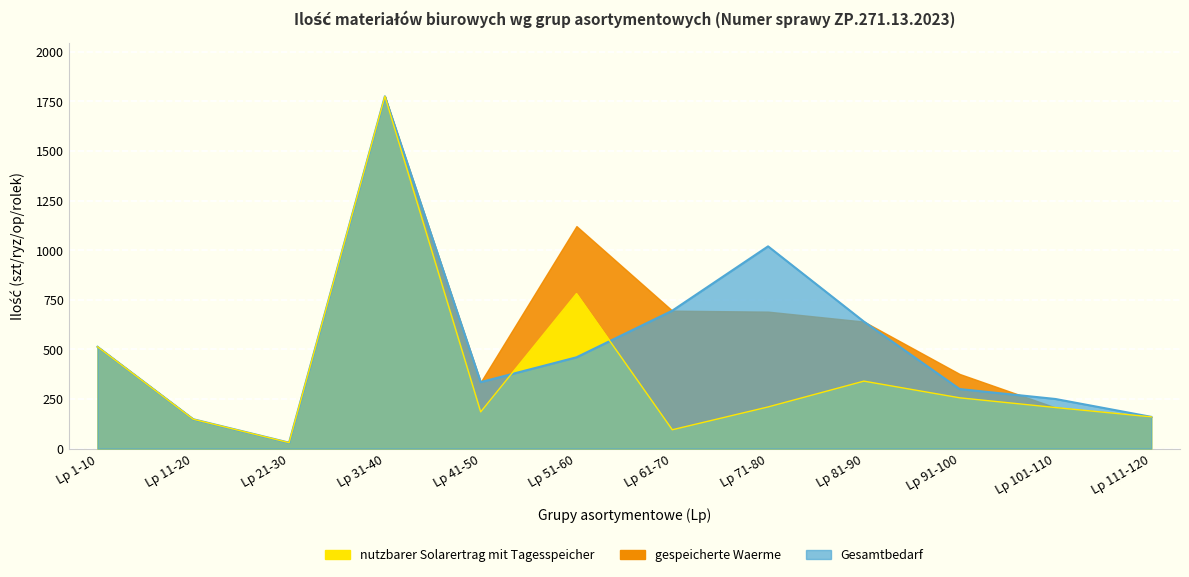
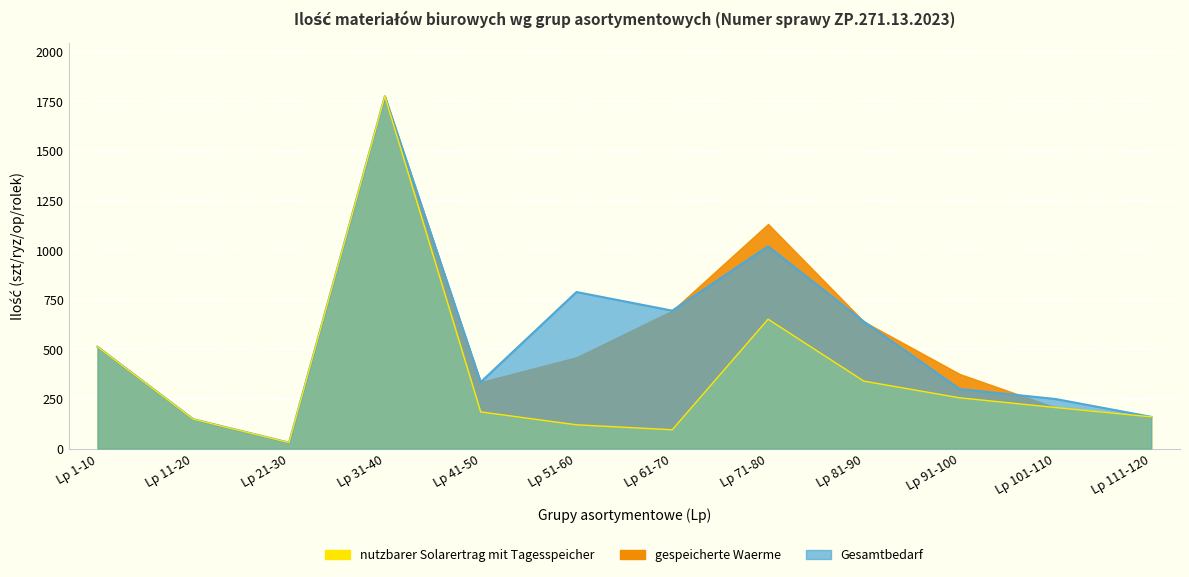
  {
    "nutzbarer Solarertrag mit Tagesspeicher": {
      "Lp 41-50": 190,
-     "Lp 51-60": 780,
+     "Lp 51-60": 120,
      "Lp 61-70": 100,
-     "Lp 71-80": 210,
+     "Lp 71-80": 650,
      "Lp 81-90": 340,
      "Lp 91-100": 260
    },
    "gespeicherte Waerme": {
      "Lp 51-60": 340,
      "Lp 71-80": 480,
      "Lp 91-100": 120
    },
    "Gesamtbedarf": {
-     "Lp 51-60": 460,
+     "Lp 51-60": 790,
      "Lp 71-80": 1020,
      "Lp 91-100": 300,
      "Lp 101-110": 250
    }
  }
